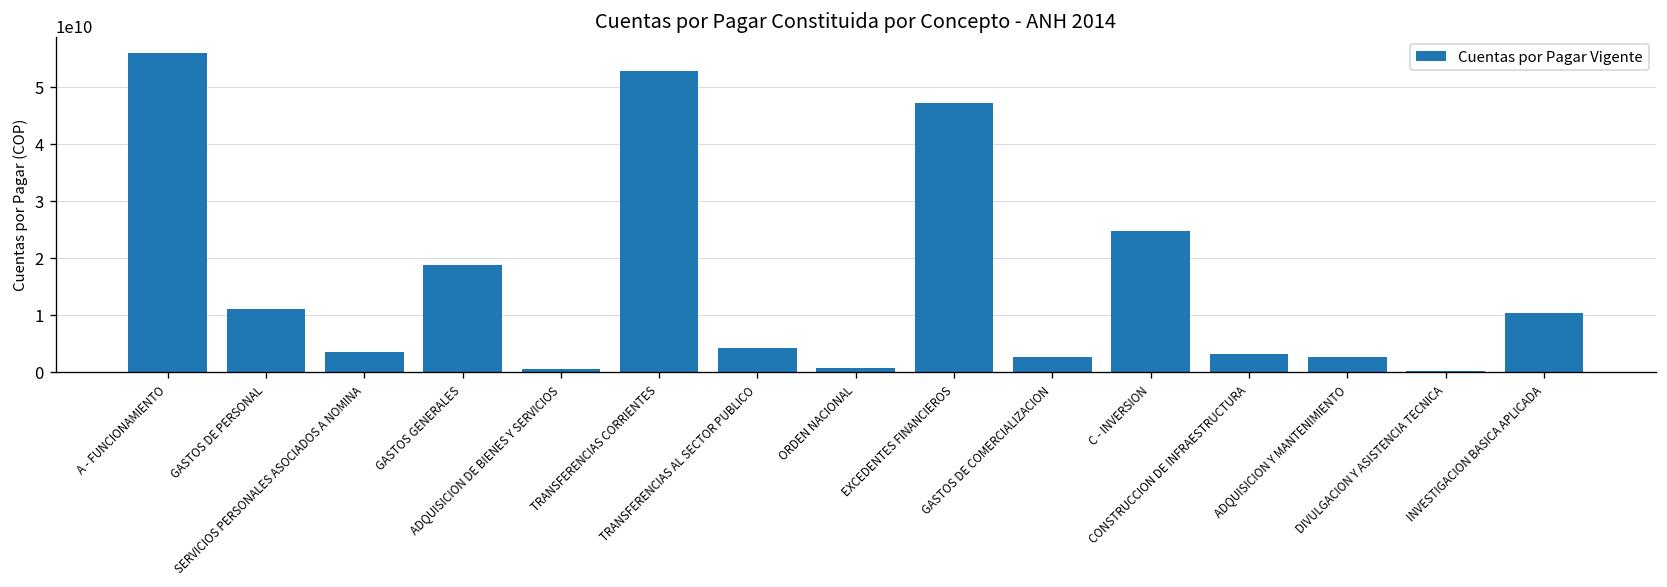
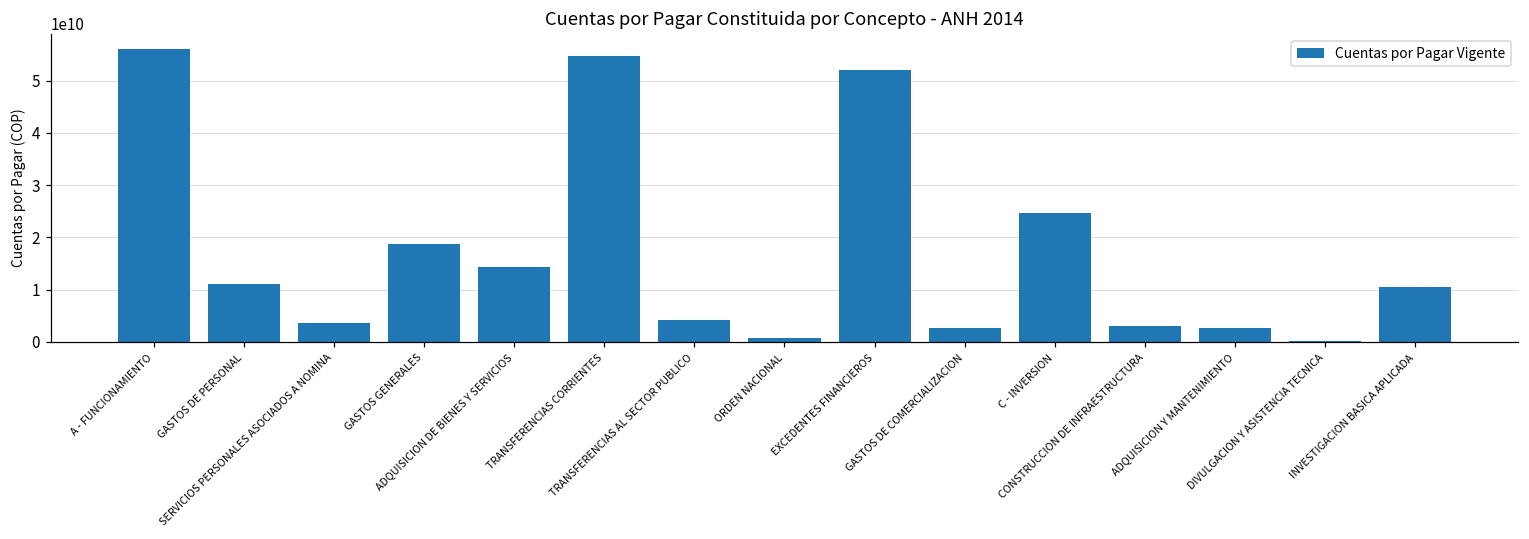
  {
    "A - FUNCIONAMIENTO": 56000000000,
    "GASTOS DE PERSONAL": 11000000000,
    "SERVICIOS PERSONALES ASOCIADOS A NOMINA": 4000000000,
    "GASTOS GENERALES": 19000000000,
-   "ADQUISICION DE BIENES Y SERVICIOS": 1000000000,
-   "TRANSFERENCIAS CORRIENTES": 53000000000,
+   "ADQUISICION DE BIENES Y SERVICIOS": 14000000000,
+   "TRANSFERENCIAS CORRIENTES": 55000000000,
    "TRANSFERENCIAS AL SECTOR PUBLICO": 4000000000,
    "ORDEN NACIONAL": 1000000000,
-   "EXCEDENTES FINANCIEROS": 47000000000,
+   "EXCEDENTES FINANCIEROS": 52000000000,
    "GASTOS DE COMERCIALIZACION": 3000000000,
    "C - INVERSION": 25000000000,
    "CONSTRUCCION DE INFRAESTRUCTURA": 3000000000,
    "ADQUISICION Y MANTENIMIENTO": 3000000000,
    "INVESTIGACION BASICA APLICADA": 10000000000
  }
